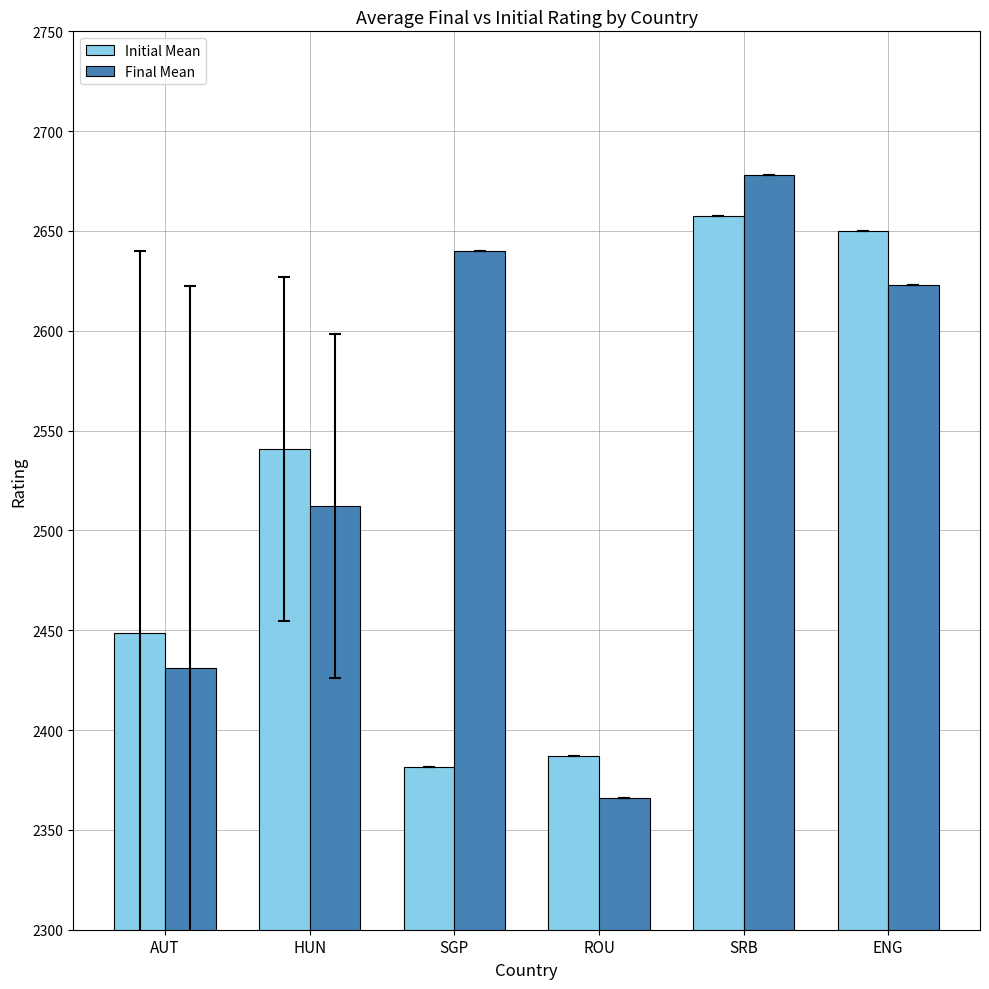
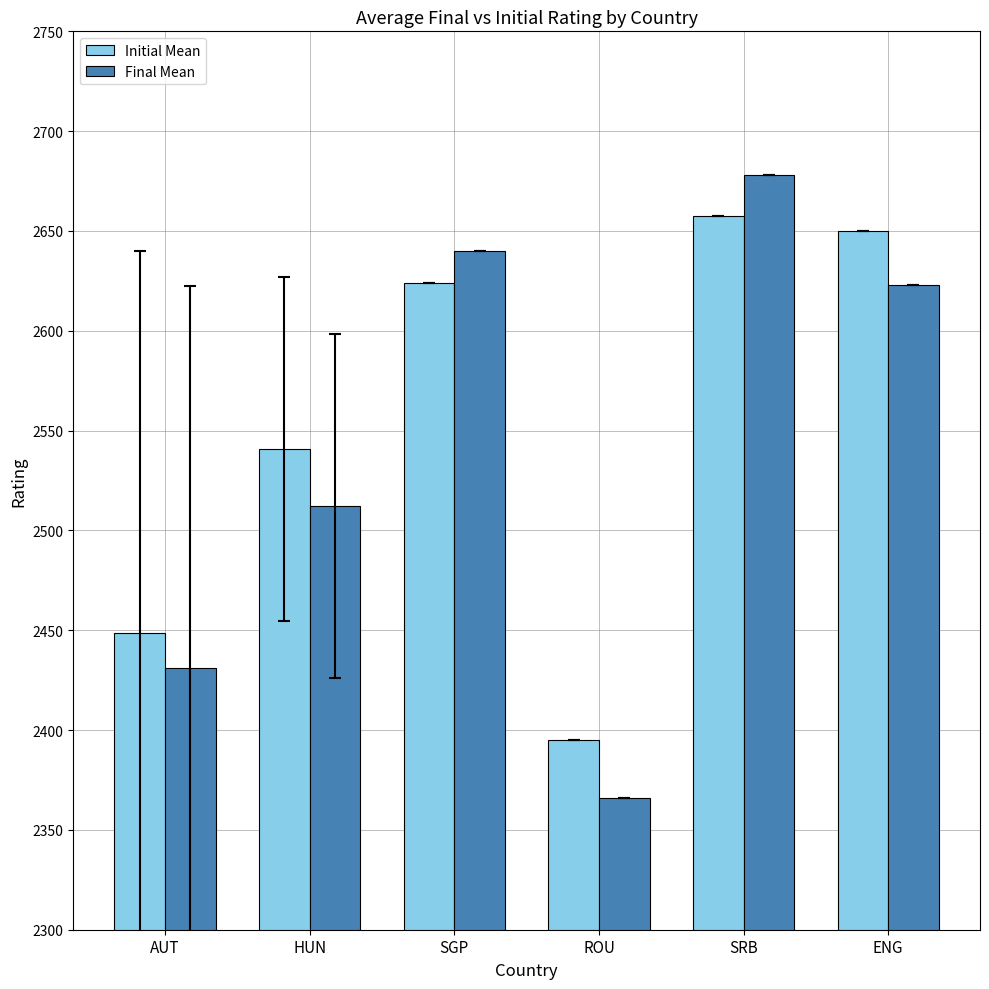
  {
    "Initial Mean": {
      "AUT": 2448,
      "HUN": 2541,
-     "SGP": 2382,
-     "ROU": 2387,
+     "SGP": 2624,
+     "ROU": 2395,
      "SRB": 2658,
      "ENG": 2650
    }
  }
